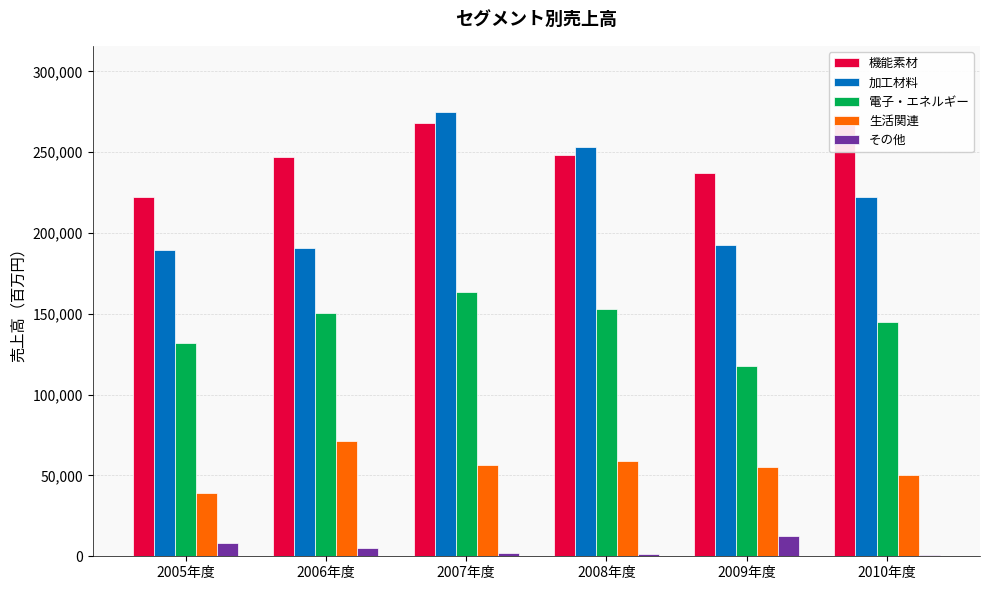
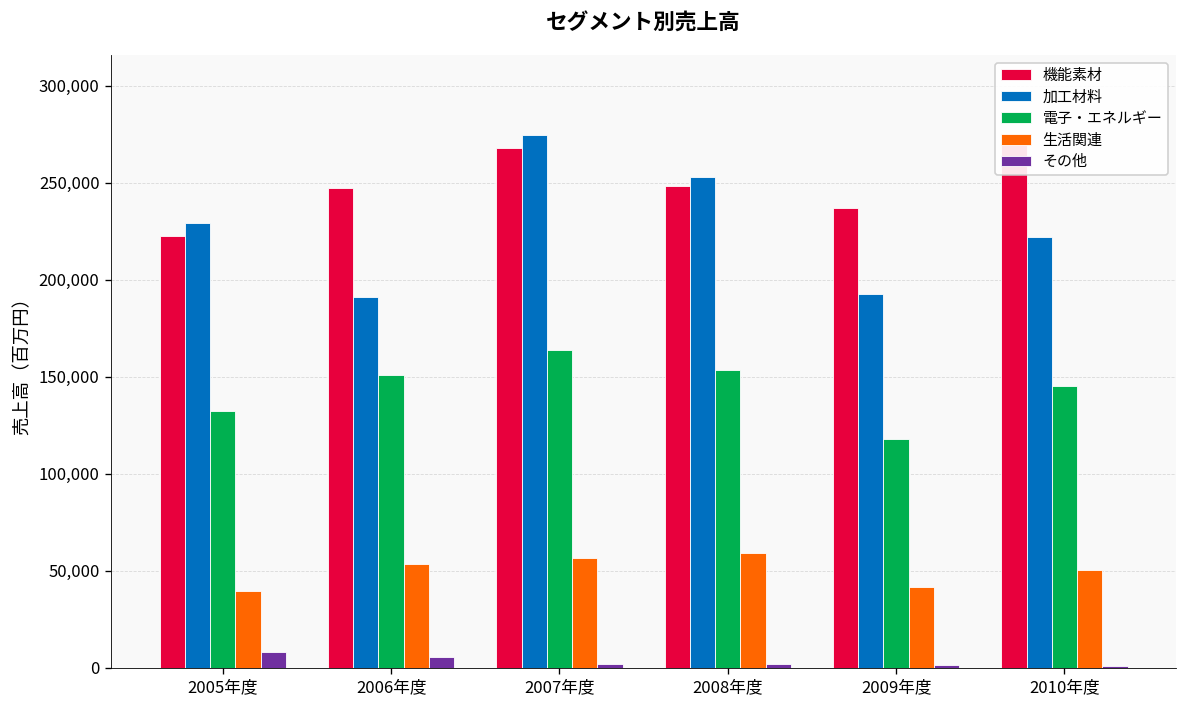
  {
    "機能素材": {
      "2005年度": "222,000",
      "2006年度": "247,000",
      "2007年度": "268,000",
      "2008年度": "248,000",
      "2009年度": "237,000"
    },
    "加工材料": {
-     "2005年度": "189,000",
+     "2005年度": "229,000",
      "2006年度": "191,000",
      "2007年度": "275,000",
      "2008年度": "253,000",
      "2009年度": "193,000",
      "2010年度": "222,000"
    },
    "電子・エネルギー": {
      "2005年度": "132,000",
      "2006年度": "151,000",
      "2007年度": "164,000",
      "2008年度": "153,000",
      "2009年度": "118,000",
      "2010年度": "145,000"
    },
    "生活関連": {
      "2005年度": "39,000",
-     "2006年度": "71,000",
+     "2006年度": "54,000",
      "2007年度": "56,000",
      "2008年度": "59,000",
-     "2009年度": "56,000",
+     "2009年度": "42,000",
      "2010年度": "50,000"
    },
    "その他": {
      "2005年度": "8,000",
      "2006年度": "5,000",
      "2007年度": "2,000",
      "2008年度": "2,000",
-     "2009年度": "12,000"
+     "2009年度": "1,000"
    }
  }
